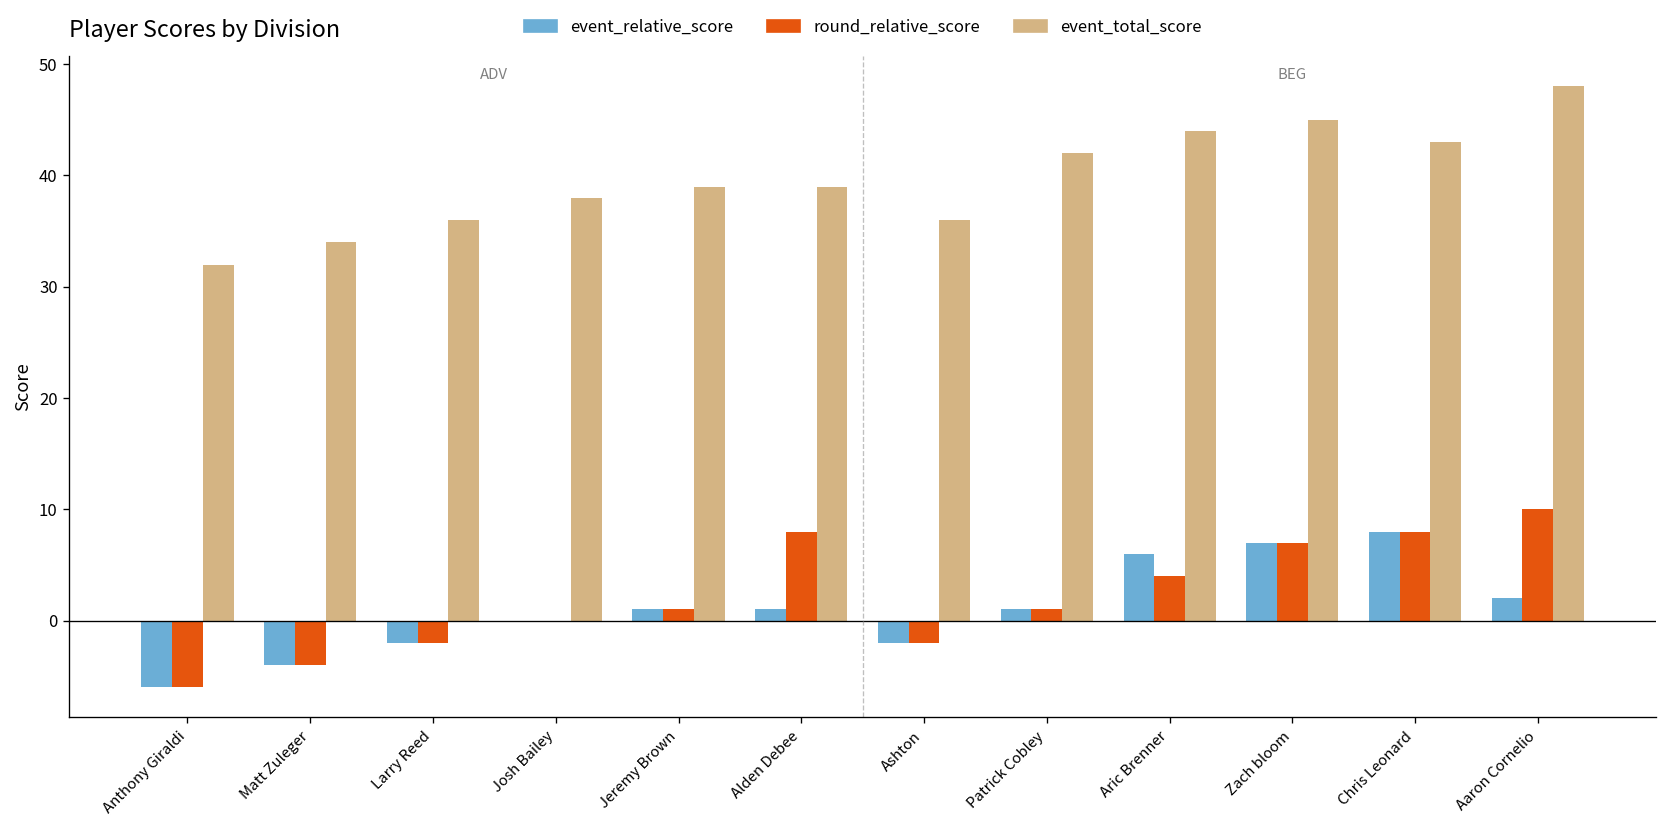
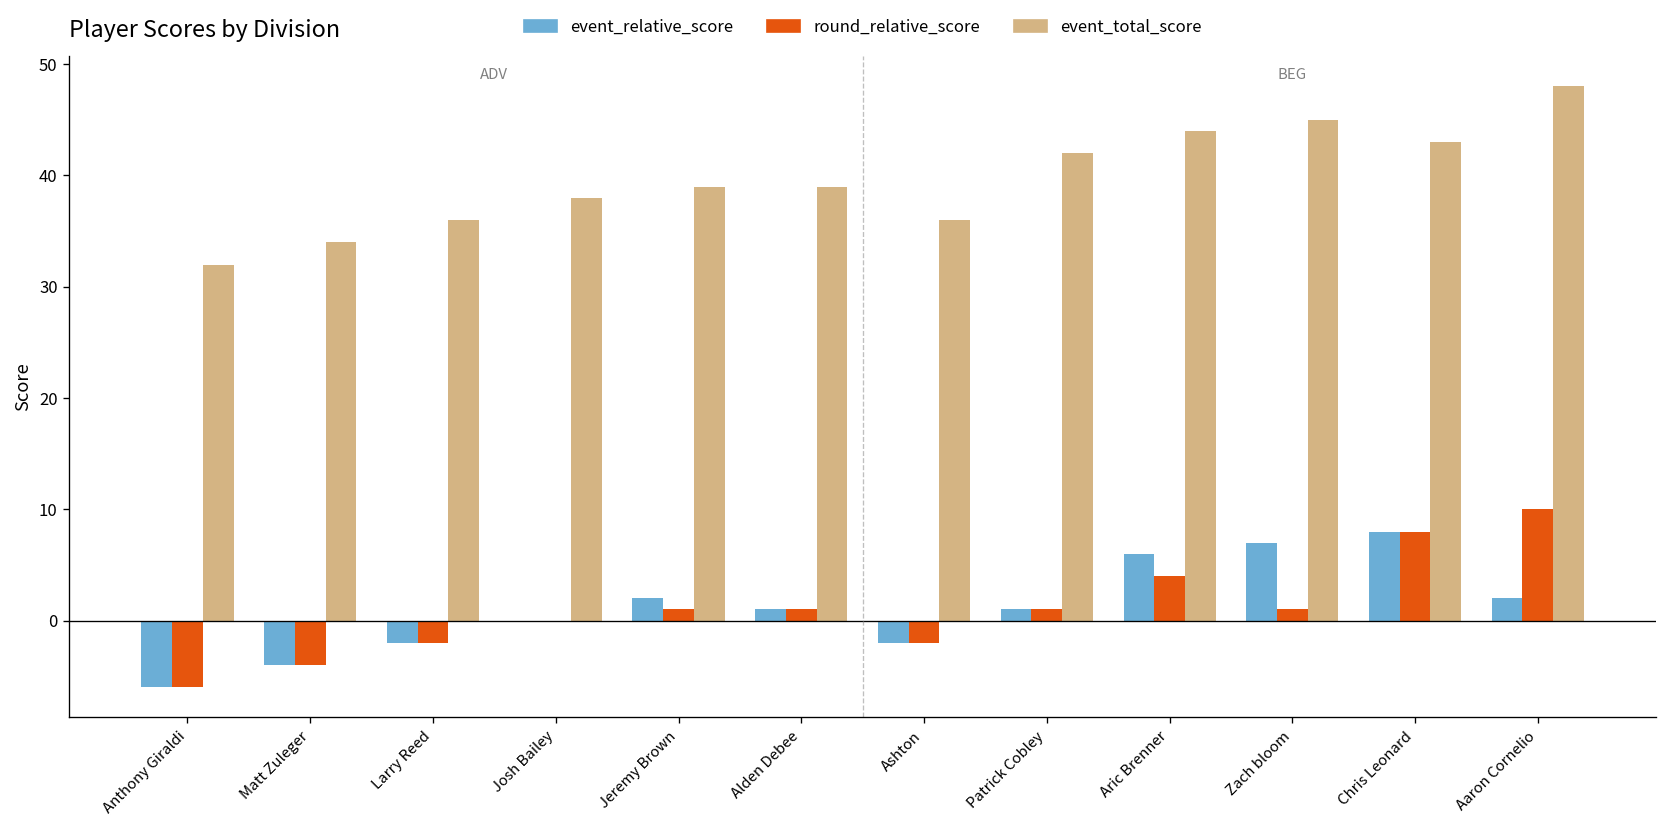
  {
    "event_relative_score": {
      "Anthony Giraldi": -6,
      "Matt Zuleger": -4,
      "Larry Reed": -2,
      "Josh Bailey": 0,
-     "Jeremy Brown": 1,
+     "Jeremy Brown": 2,
      "Alden Debee": 1,
      "Ashton": -2,
      "Patrick Cobley": 1,
      "Aric Brenner": 6,
      "Zach bloom": 7,
      "Chris Leonard": 8,
      "Aaron Cornelio": 2
    },
    "round_relative_score": {
      "Anthony Giraldi": -6,
      "Matt Zuleger": -4,
      "Larry Reed": -2,
      "Josh Bailey": 0,
      "Jeremy Brown": 1,
-     "Alden Debee": 8,
+     "Alden Debee": 1,
      "Ashton": -2,
      "Patrick Cobley": 1,
      "Aric Brenner": 4,
-     "Zach bloom": 7,
+     "Zach bloom": 1,
      "Chris Leonard": 8,
      "Aaron Cornelio": 10
    },
    "event_total_score": {
      "Anthony Giraldi": 32,
      "Matt Zuleger": 34,
      "Larry Reed": 36,
      "Josh Bailey": 38,
      "Jeremy Brown": 39,
      "Alden Debee": 39,
      "Ashton": 36,
      "Patrick Cobley": 42,
      "Aric Brenner": 44,
      "Zach bloom": 45,
      "Chris Leonard": 43,
      "Aaron Cornelio": 48
    }
  }
